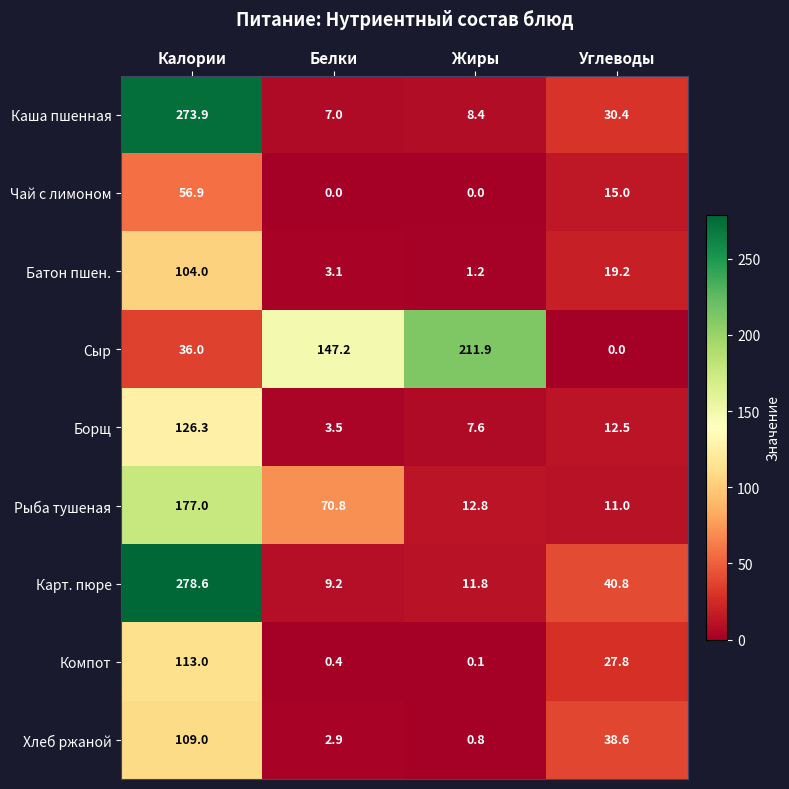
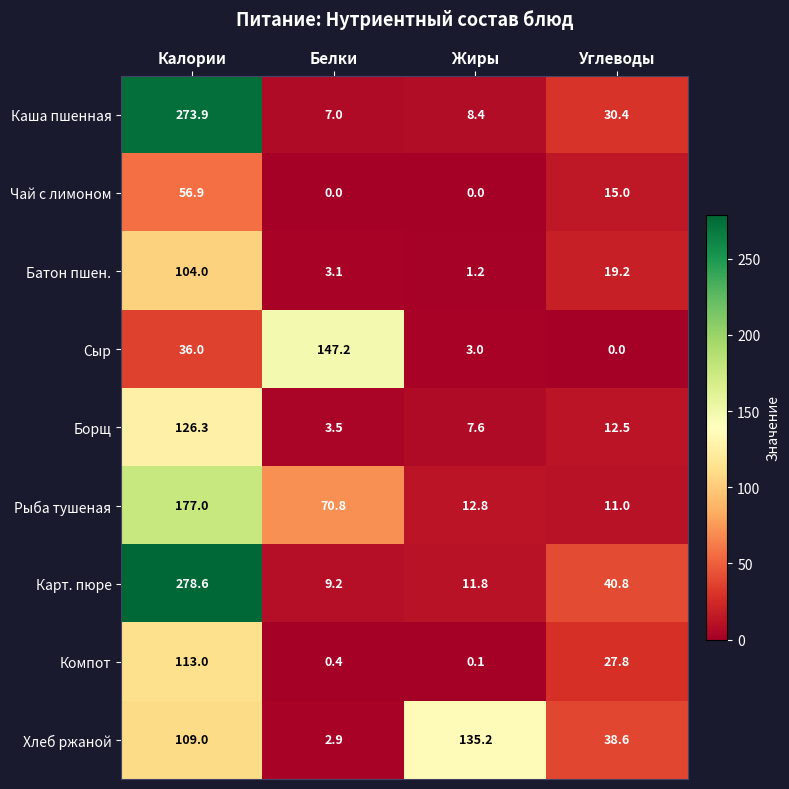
  {
    "Каша пшенная": {
      "Калории": 273.9,
      "Белки": 7.0,
      "Жиры": 8.4,
      "Углеводы": 30.4
    },
    "Чай с лимоном": {
      "Калории": 56.9,
      "Белки": 0.0,
      "Жиры": 0.0,
      "Углеводы": 15.0
    },
    "Батон пшен.": {
      "Калории": 104.0,
      "Белки": 3.1,
      "Жиры": 1.2,
      "Углеводы": 19.2
    },
    "Сыр": {
      "Калории": 36.0,
      "Белки": 147.2,
-     "Жиры": 211.9,
+     "Жиры": 3.0,
      "Углеводы": 0.0
    },
    "Борщ": {
      "Калории": 126.3,
      "Белки": 3.5,
      "Жиры": 7.6,
      "Углеводы": 12.5
    },
    "Рыба тушеная": {
      "Калории": 177.0,
      "Белки": 70.8,
      "Жиры": 12.8,
      "Углеводы": 11.0
    },
    "Карт. пюре": {
      "Калории": 278.6,
      "Белки": 9.2,
      "Жиры": 11.8,
      "Углеводы": 40.8
    },
    "Компот": {
      "Калории": 113.0,
      "Белки": 0.4,
      "Жиры": 0.1,
      "Углеводы": 27.8
    },
    "Хлеб ржаной": {
      "Калории": 109.0,
      "Белки": 2.9,
-     "Жиры": 0.8,
+     "Жиры": 135.2,
      "Углеводы": 38.6
    }
  }
